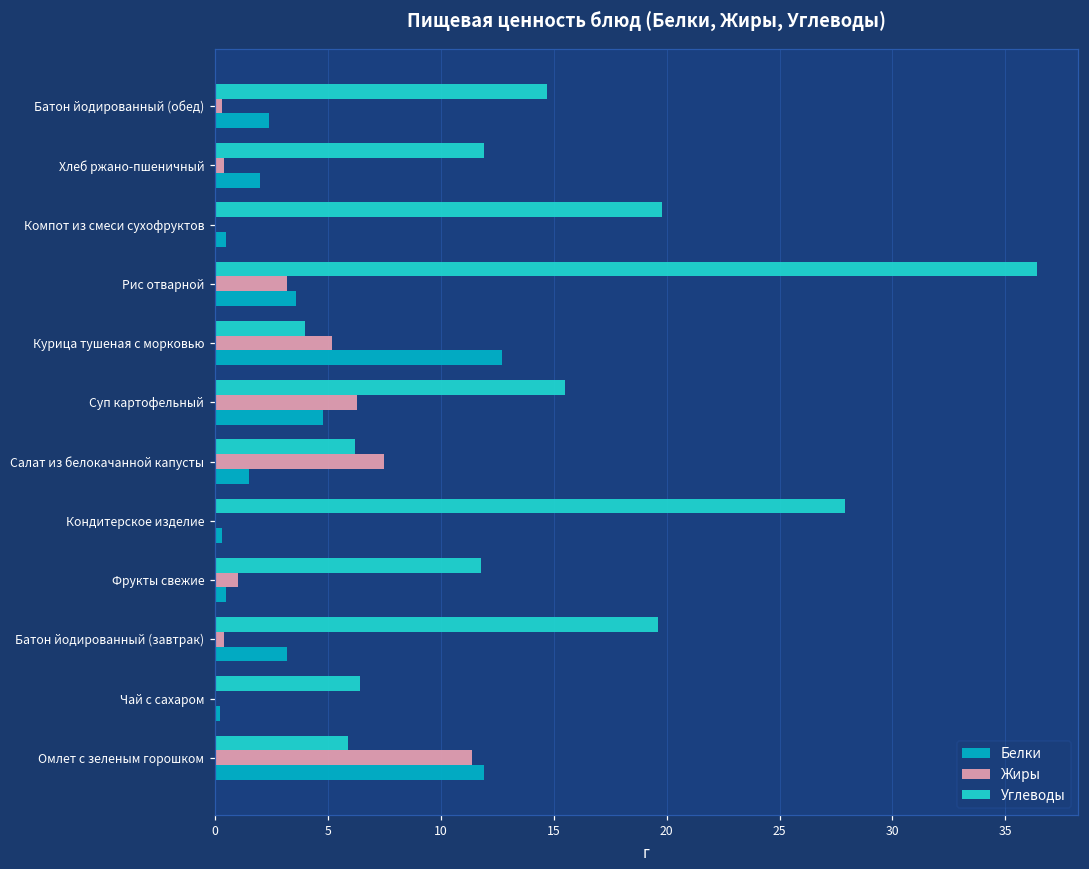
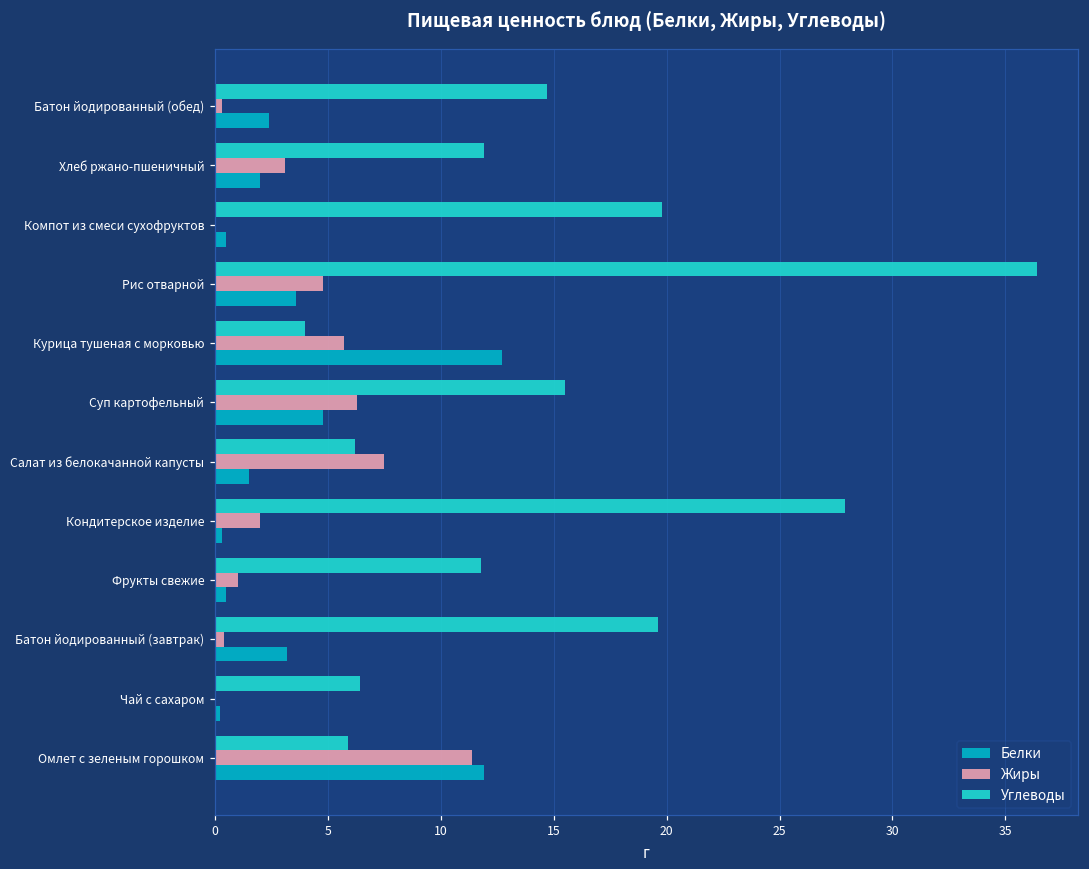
  {
    "Жиры": {
      "Батон йодированный (обед)": 0.3,
-     "Хлеб ржано-пшеничный": 0.4,
+     "Хлеб ржано-пшеничный": 3.1,
      "Компот из смеси сухофруктов": 0.0,
-     "Рис отварной": 3.2,
-     "Курица тушеная с морковью": 5.2,
+     "Рис отварной": 4.8,
+     "Курица тушеная с морковью": 5.7,
      "Суп картофельный": 6.3,
      "Салат из белокачанной капусты": 7.5,
-     "Кондитерское изделие": 0,
+     "Кондитерское изделие": 2,
      "Фрукты свежие": 1.0,
      "Батон йодированный (завтрак)": 0.4,
      "Чай с сахаром": 0.0,
      "Омлет с зеленым горошком": 11.4
    }
  }
